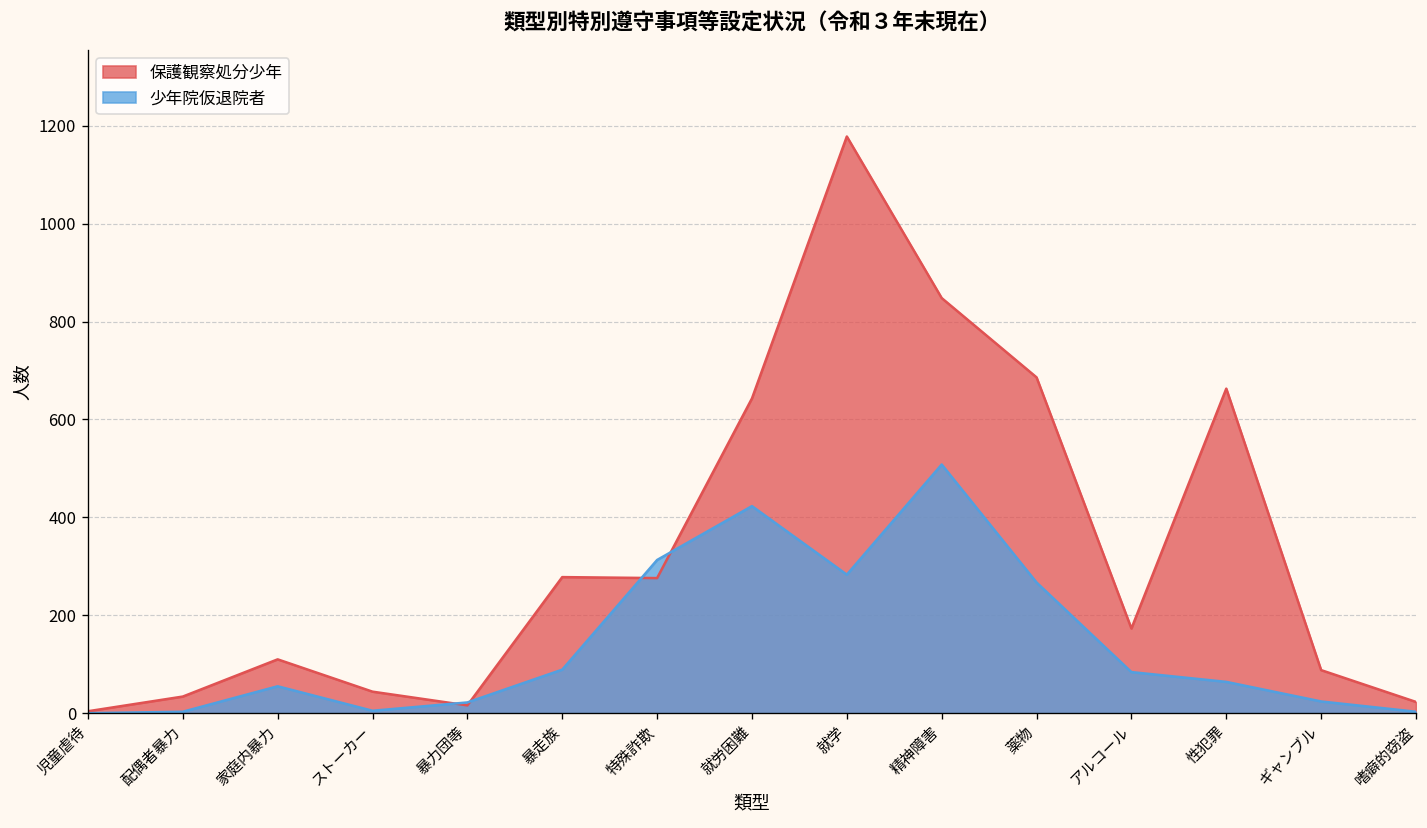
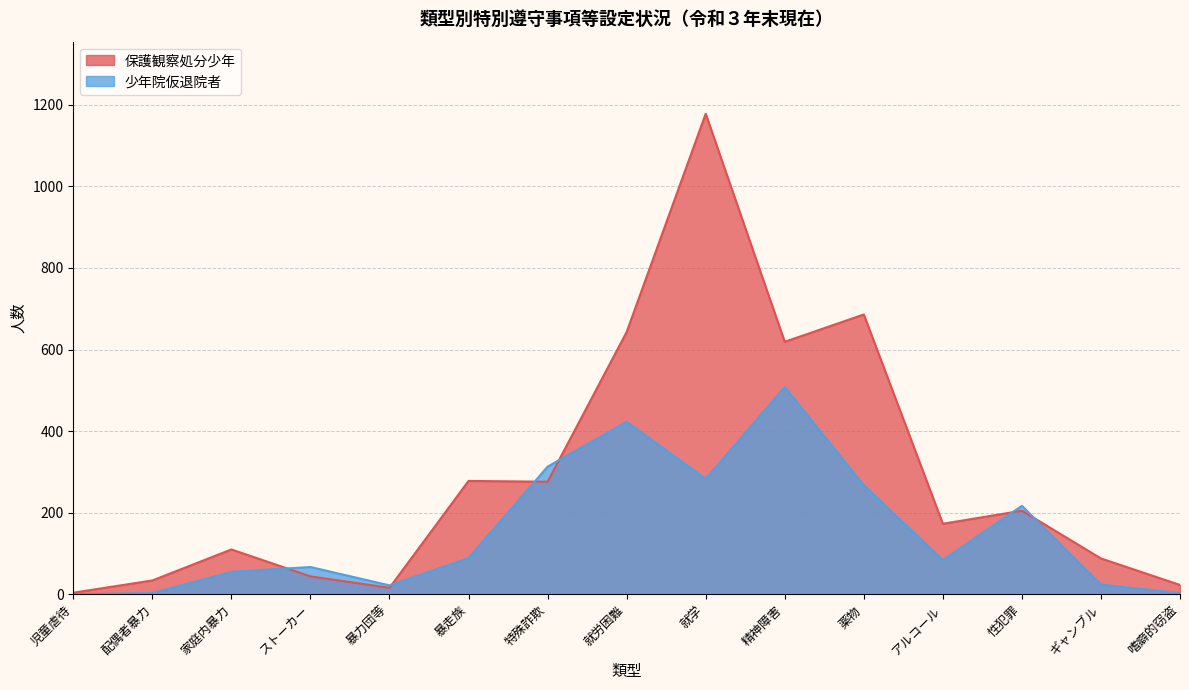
  {
    "保護観察処分少年": {
      "配偶者暴力": 30,
      "家庭内暴力": 110,
      "ストーカー": 40,
      "暴走族": 280,
      "特殊詐欺": 280,
      "就労困難": 640,
      "就学": 1180,
-     "精神障害": 850,
+     "精神障害": 620,
      "薬物": 690,
      "アルコール": 170,
-     "性犯罪": 660,
+     "性犯罪": 210,
      "ギャンブル": 90,
      "嗜癖的窃盗": 20
    },
    "少年院仮退院者": {
      "配偶者暴力": 0,
      "家庭内暴力": 60,
-     "ストーカー": 10,
+     "ストーカー": 70,
      "暴走族": 90,
      "特殊詐欺": 310,
      "就労困難": 420,
      "就学": 280,
      "精神障害": 510,
      "薬物": 270,
      "アルコール": 80,
-     "性犯罪": 60,
+     "性犯罪": 220,
      "ギャンブル": 20,
      "嗜癖的窃盗": 0
    }
  }
